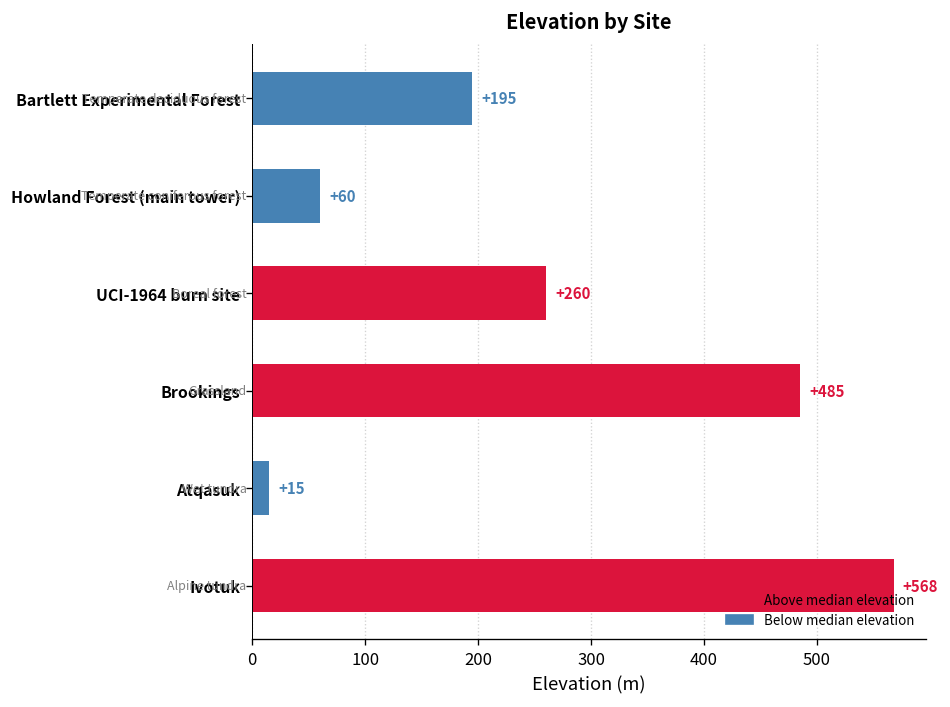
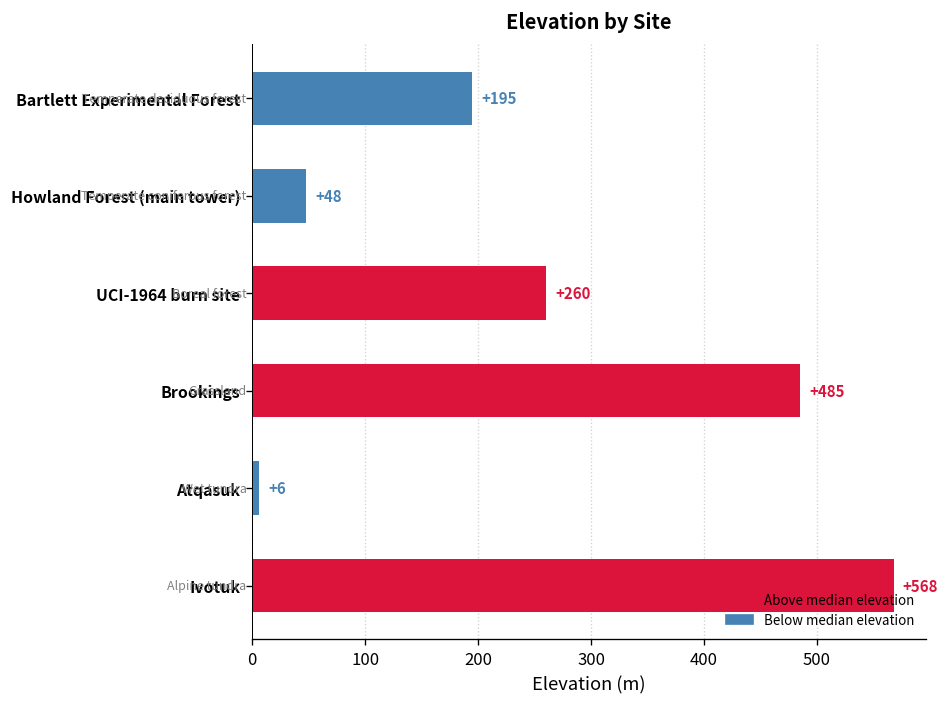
  {
    "Bartlett Experimental Forest": "+195",
-   "Howland Forest (main tower)": "+60",
+   "Howland Forest (main tower)": "+48",
    "UCI-1964 burn site": "+260",
    "Brookings": "+485",
-   "Atqasuk": "+15",
+   "Atqasuk": "+6",
    "Ivotuk": "+568"
  }
